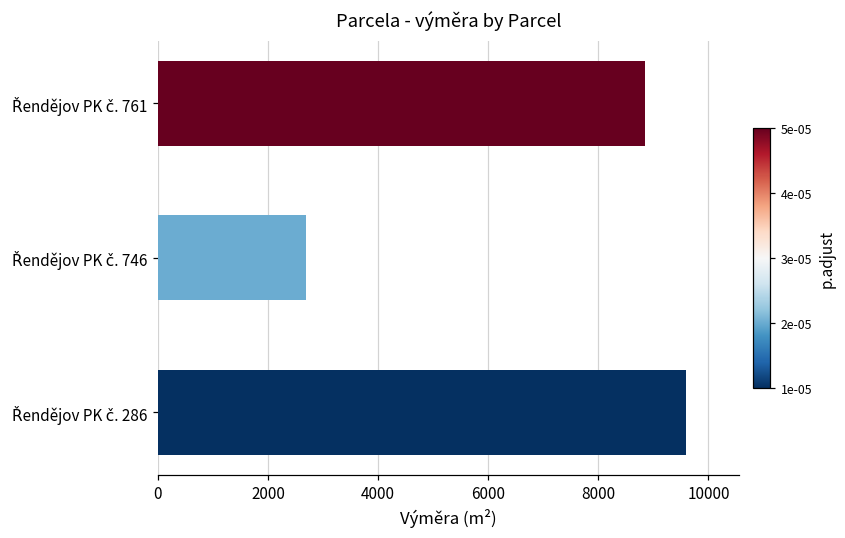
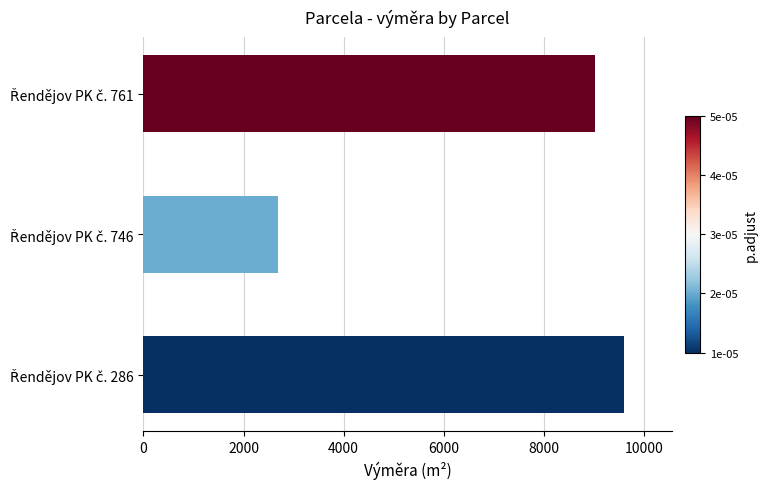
  {
-   "Řendějov PK č. 761": 8900,
+   "Řendějov PK č. 761": 9000,
    "Řendějov PK č. 746": 2700,
    "Řendějov PK č. 286": 9600
  }
